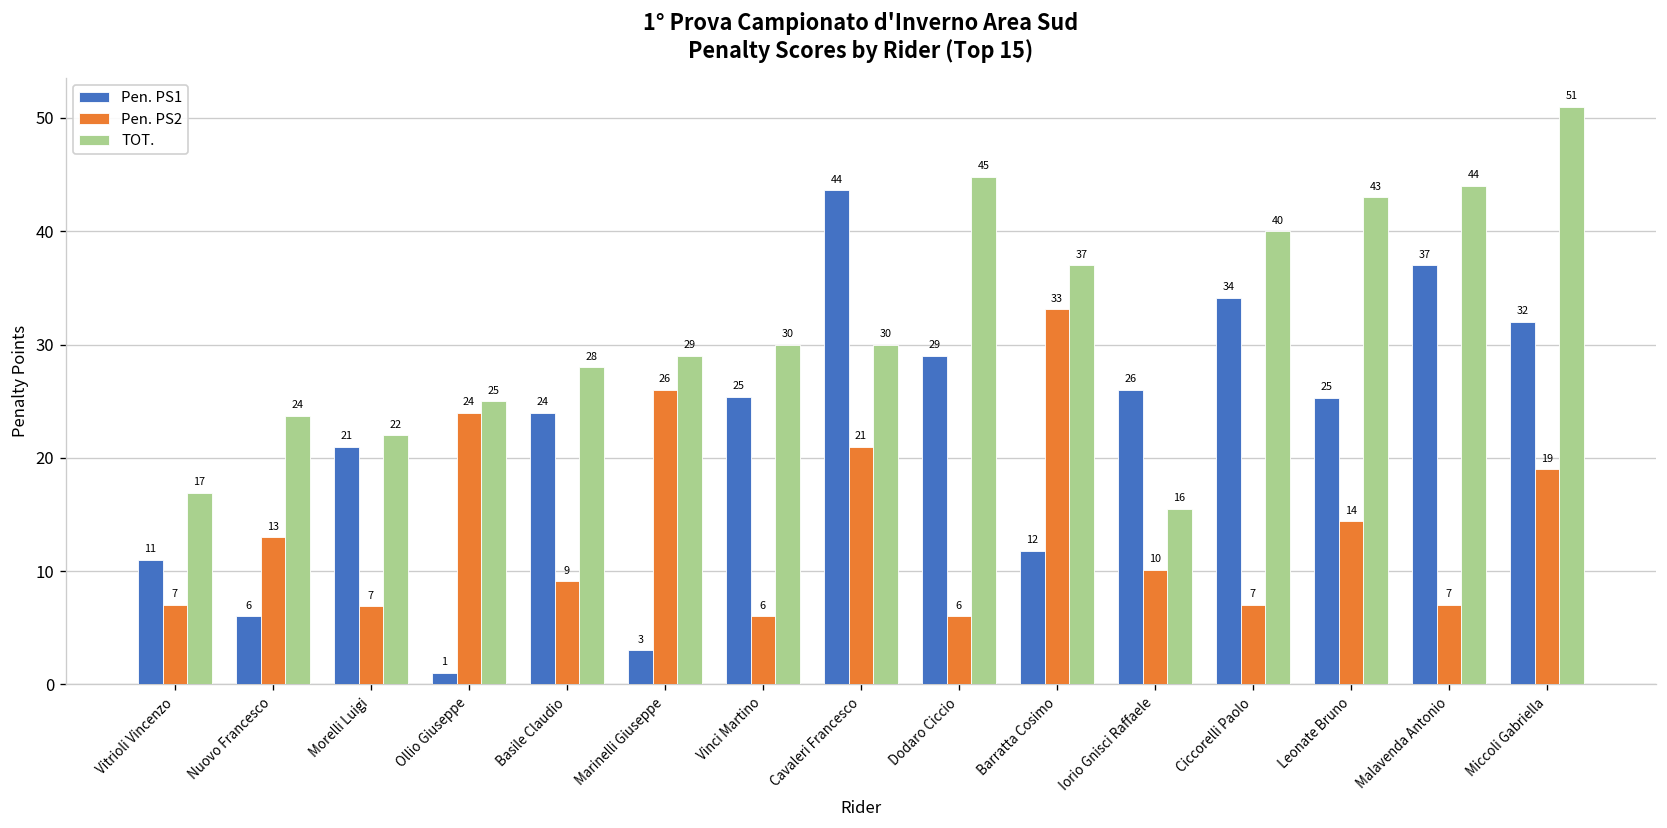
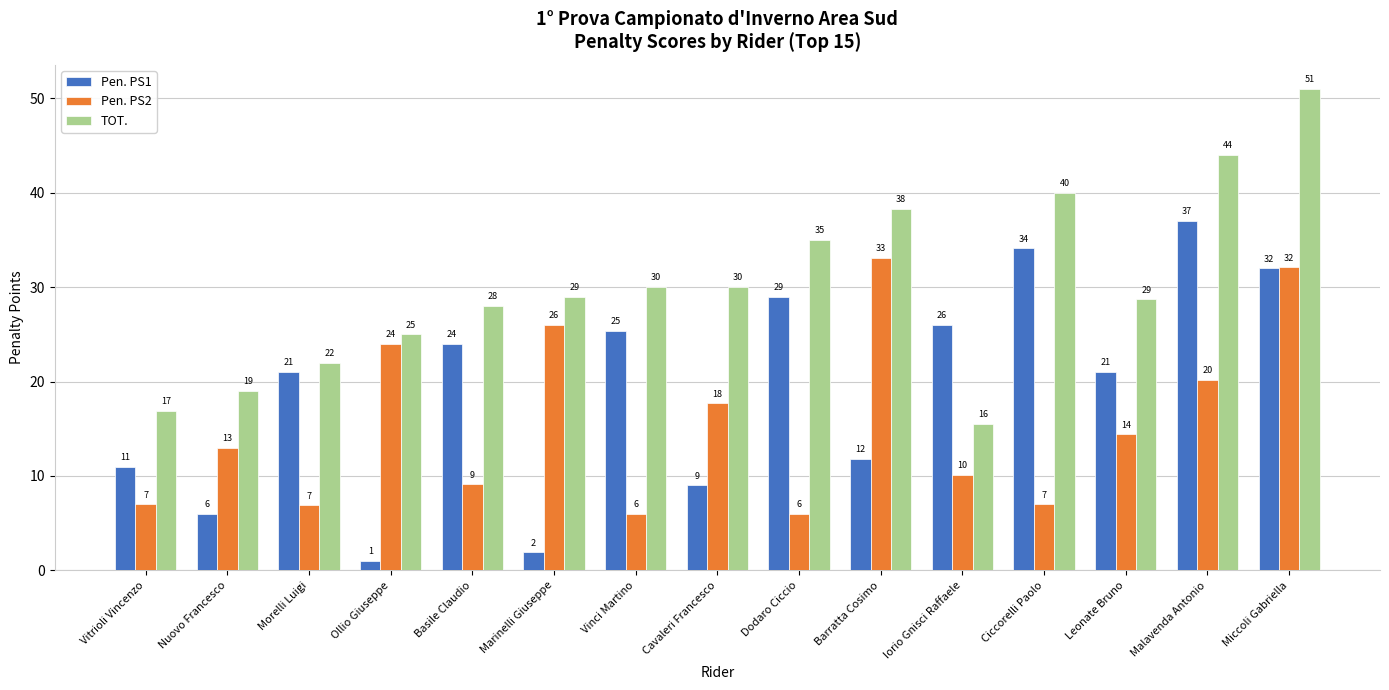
  {
    "Pen. PS1": {
      "Vitrioli Vincenzo": 11,
      "Nuovo Francesco": 6,
      "Morelli Luigi": 21,
      "Ollio Giuseppe": 1,
      "Basile Claudio": 24,
-     "Marinelli Giuseppe": 3,
+     "Marinelli Giuseppe": 2,
      "Vinci Martino": 25,
-     "Cavaleri Francesco": 44,
+     "Cavaleri Francesco": 9,
      "Dodaro Ciccio": 29,
      "Barratta Cosimo": 12,
      "Iorio Gnisci Raffaele": 26,
      "Ciccorelli Paolo": 34,
-     "Leonate Bruno": 25,
+     "Leonate Bruno": 21,
      "Malavenda Antonio": 37,
      "Miccoli Gabriella": 32
    },
    "Pen. PS2": {
      "Vitrioli Vincenzo": 7,
      "Nuovo Francesco": 13,
      "Morelli Luigi": 7,
      "Ollio Giuseppe": 24,
      "Basile Claudio": 9,
      "Marinelli Giuseppe": 26,
      "Vinci Martino": 6,
-     "Cavaleri Francesco": 21,
+     "Cavaleri Francesco": 18,
      "Dodaro Ciccio": 6,
      "Barratta Cosimo": 33,
      "Iorio Gnisci Raffaele": 10,
      "Ciccorelli Paolo": 7,
      "Leonate Bruno": 14,
-     "Malavenda Antonio": 7,
-     "Miccoli Gabriella": 19
+     "Malavenda Antonio": 20,
+     "Miccoli Gabriella": 32
    },
    "TOT.": {
      "Vitrioli Vincenzo": 17,
-     "Nuovo Francesco": 24,
+     "Nuovo Francesco": 19,
      "Morelli Luigi": 22,
      "Ollio Giuseppe": 25,
      "Basile Claudio": 28,
      "Marinelli Giuseppe": 29,
      "Vinci Martino": 30,
      "Cavaleri Francesco": 30,
-     "Dodaro Ciccio": 45,
-     "Barratta Cosimo": 37,
+     "Dodaro Ciccio": 35,
+     "Barratta Cosimo": 38,
      "Iorio Gnisci Raffaele": 16,
      "Ciccorelli Paolo": 40,
-     "Leonate Bruno": 43,
+     "Leonate Bruno": 29,
      "Malavenda Antonio": 44,
      "Miccoli Gabriella": 51
    }
  }
